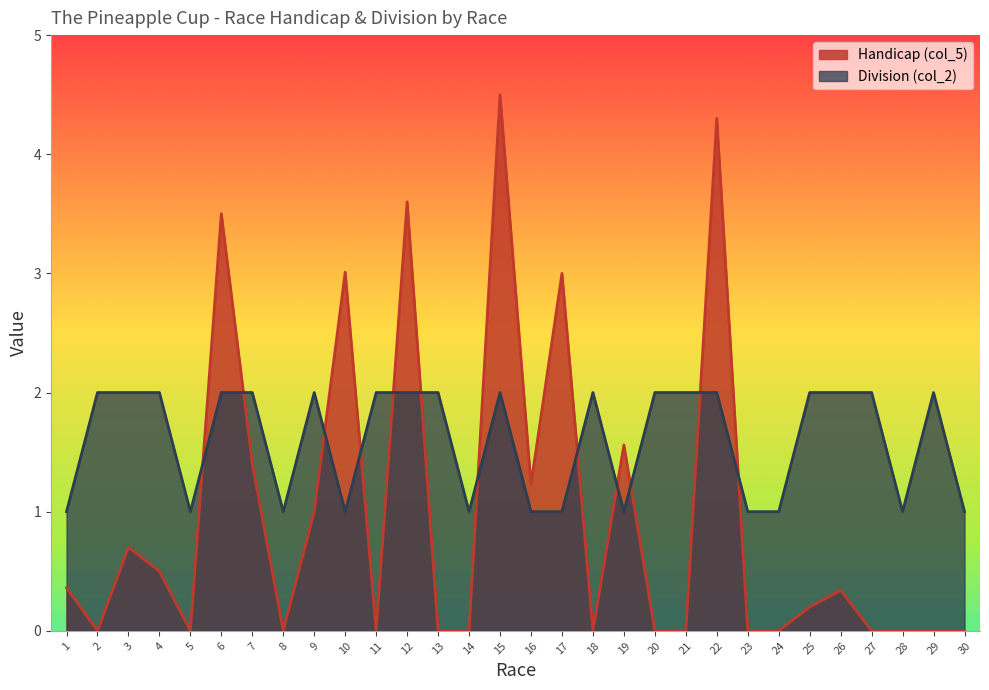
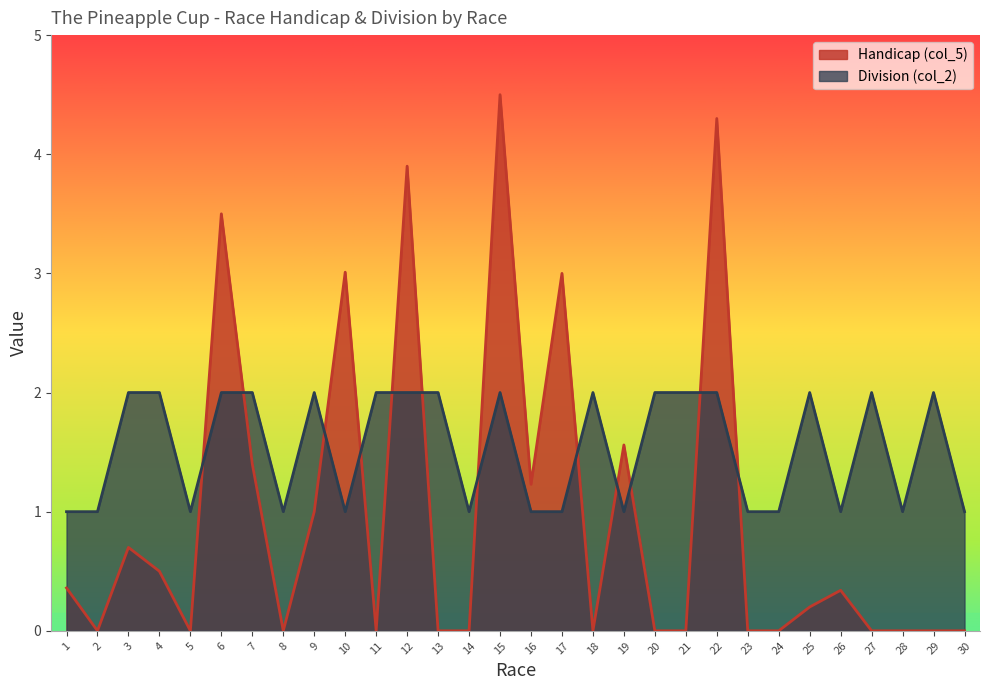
  {
    "Handicap (col_5)": {
      "1": 0.36,
      "3": 0.7,
      "4": 0.5,
      "6": 3.5,
      "7": 1.4,
      "9": 1.0,
      "10": 3.0,
-     "12": 3.6,
+     "12": 3.9,
      "15": 4.5,
      "16": 1.23,
      "17": 3.0,
      "19": 1.56,
      "22": 4.3,
      "25": 0.2,
      "26": 0.34
    },
    "Division (col_2)": {
      "1": 1,
-     "2": 2,
+     "2": 1,
      "3": 2,
      "4": 2,
      "5": 1,
      "6": 2,
      "7": 2,
      "8": 1,
      "9": 2,
      "10": 1,
      "11": 2,
      "12": 2,
      "13": 2,
      "14": 1,
      "15": 2,
      "16": 1,
      "17": 1,
      "18": 2,
      "19": 1,
      "20": 2,
      "21": 2,
      "22": 2,
      "23": 1,
      "24": 1,
      "25": 2,
-     "26": 2,
+     "26": 1,
      "27": 2,
      "28": 1,
      "29": 2,
      "30": 1
    }
  }
